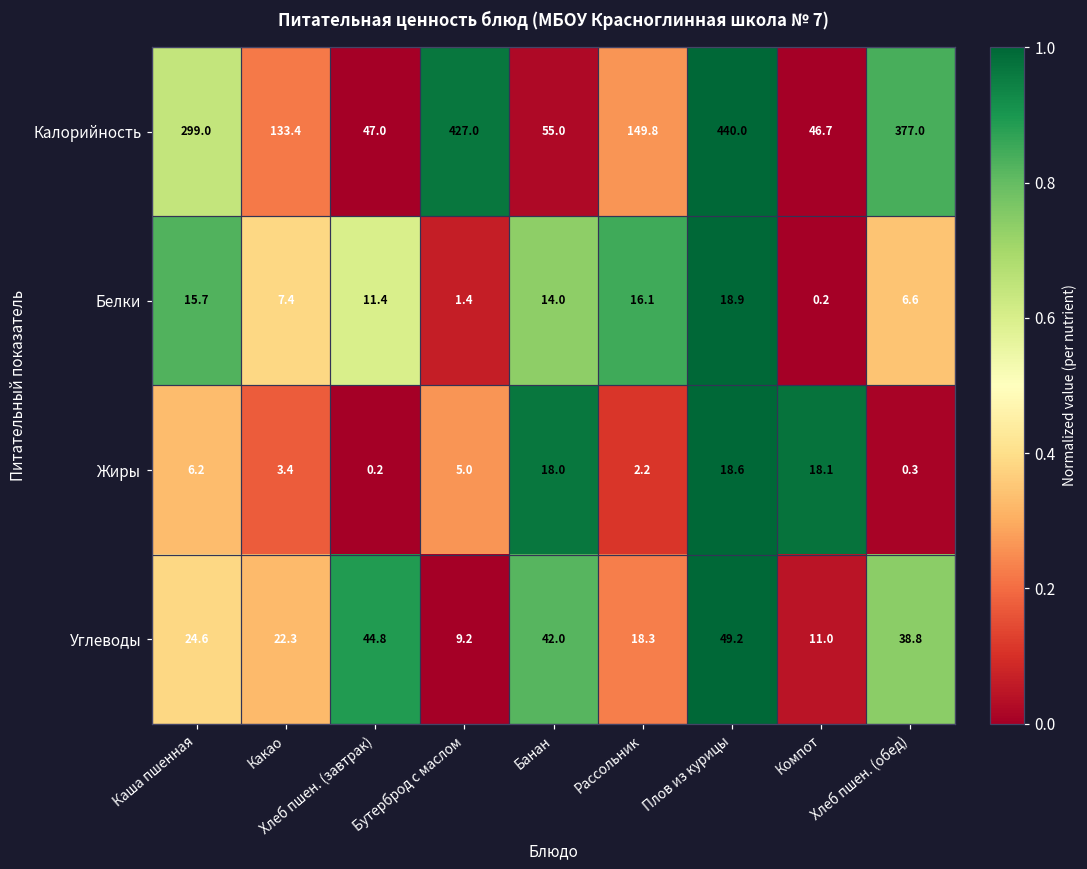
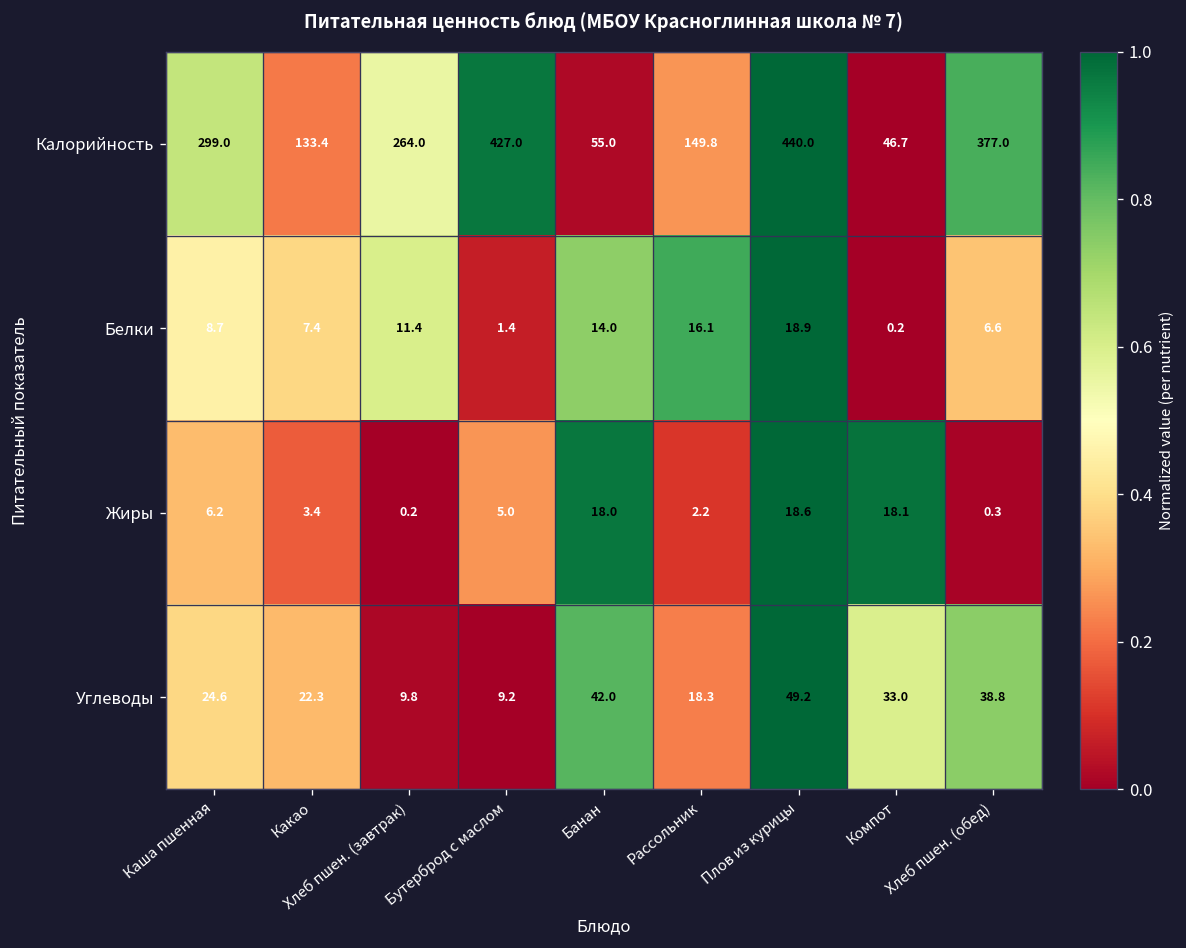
  {
    "Калорийность": {
      "Каша пшенная": 299.0,
      "Какао": 133.4,
-     "Хлеб пшен. (завтрак)": 47.0,
+     "Хлеб пшен. (завтрак)": 264.0,
      "Бутерброд с маслом": 427.0,
      "Банан": 55.0,
      "Рассольник": 149.8,
      "Плов из курицы": 440.0,
      "Компот": 46.7,
      "Хлеб пшен. (обед)": 377.0
    },
    "Белки": {
-     "Каша пшенная": 15.7,
+     "Каша пшенная": 8.7,
      "Какао": 7.4,
      "Хлеб пшен. (завтрак)": 11.4,
      "Бутерброд с маслом": 1.4,
      "Банан": 14.0,
      "Рассольник": 16.1,
      "Плов из курицы": 18.9,
      "Компот": 0.2,
      "Хлеб пшен. (обед)": 6.6
    },
    "Жиры": {
      "Каша пшенная": 6.2,
      "Какао": 3.4,
      "Хлеб пшен. (завтрак)": 0.2,
      "Бутерброд с маслом": 5.0,
      "Банан": 18.0,
      "Рассольник": 2.2,
      "Плов из курицы": 18.6,
      "Компот": 18.1,
      "Хлеб пшен. (обед)": 0.3
    },
    "Углеводы": {
      "Каша пшенная": 24.6,
      "Какао": 22.3,
-     "Хлеб пшен. (завтрак)": 44.8,
+     "Хлеб пшен. (завтрак)": 9.8,
      "Бутерброд с маслом": 9.2,
      "Банан": 42.0,
      "Рассольник": 18.3,
      "Плов из курицы": 49.2,
-     "Компот": 11.0,
+     "Компот": 33.0,
      "Хлеб пшен. (обед)": 38.8
    }
  }
